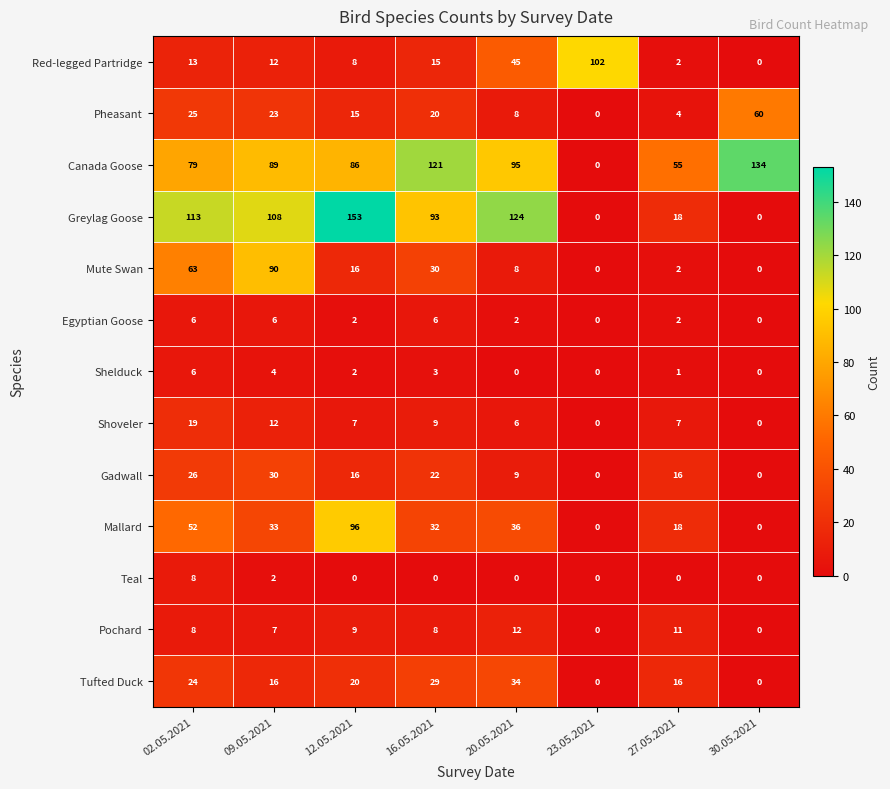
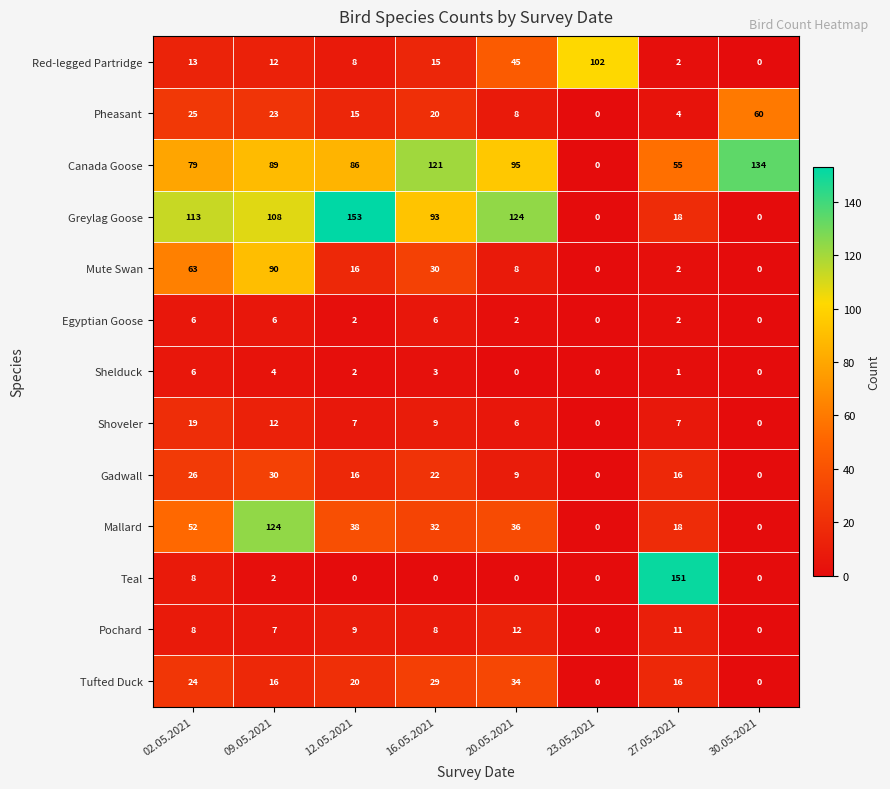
  {
    "Red-legged Partridge": {
      "02.05.2021": 13,
      "09.05.2021": 12,
      "12.05.2021": 8,
      "16.05.2021": 15,
      "20.05.2021": 45,
      "23.05.2021": 102,
      "27.05.2021": 2,
      "30.05.2021": 0
    },
    "Pheasant": {
      "02.05.2021": 25,
      "09.05.2021": 23,
      "12.05.2021": 15,
      "16.05.2021": 20,
      "20.05.2021": 8,
      "23.05.2021": 0,
      "27.05.2021": 4,
      "30.05.2021": 60
    },
    "Canada Goose": {
      "02.05.2021": 79,
      "09.05.2021": 89,
      "12.05.2021": 86,
      "16.05.2021": 121,
      "20.05.2021": 95,
      "23.05.2021": 0,
      "27.05.2021": 55,
      "30.05.2021": 134
    },
    "Greylag Goose": {
      "02.05.2021": 113,
      "09.05.2021": 108,
      "12.05.2021": 153,
      "16.05.2021": 93,
      "20.05.2021": 124,
      "23.05.2021": 0,
      "27.05.2021": 18,
      "30.05.2021": 0
    },
    "Mute Swan": {
      "02.05.2021": 63,
      "09.05.2021": 90,
      "12.05.2021": 16,
      "16.05.2021": 30,
      "20.05.2021": 8,
      "23.05.2021": 0,
      "27.05.2021": 2,
      "30.05.2021": 0
    },
    "Egyptian Goose": {
      "02.05.2021": 6,
      "09.05.2021": 6,
      "12.05.2021": 2,
      "16.05.2021": 6,
      "20.05.2021": 2,
      "23.05.2021": 0,
      "27.05.2021": 2,
      "30.05.2021": 0
    },
    "Shelduck": {
      "02.05.2021": 6,
      "09.05.2021": 4,
      "12.05.2021": 2,
      "16.05.2021": 3,
      "20.05.2021": 0,
      "23.05.2021": 0,
      "27.05.2021": 1,
      "30.05.2021": 0
    },
    "Shoveler": {
      "02.05.2021": 19,
      "09.05.2021": 12,
      "12.05.2021": 7,
      "16.05.2021": 9,
      "20.05.2021": 6,
      "23.05.2021": 0,
      "27.05.2021": 7,
      "30.05.2021": 0
    },
    "Gadwall": {
      "02.05.2021": 26,
      "09.05.2021": 30,
      "12.05.2021": 16,
      "16.05.2021": 22,
      "20.05.2021": 9,
      "23.05.2021": 0,
      "27.05.2021": 16,
      "30.05.2021": 0
    },
    "Mallard": {
      "02.05.2021": 52,
-     "09.05.2021": 33,
-     "12.05.2021": 96,
+     "09.05.2021": 124,
+     "12.05.2021": 38,
      "16.05.2021": 32,
      "20.05.2021": 36,
      "23.05.2021": 0,
      "27.05.2021": 18,
      "30.05.2021": 0
    },
    "Teal": {
      "02.05.2021": 8,
      "09.05.2021": 2,
      "12.05.2021": 0,
      "16.05.2021": 0,
      "20.05.2021": 0,
      "23.05.2021": 0,
-     "27.05.2021": 0,
+     "27.05.2021": 151,
      "30.05.2021": 0
    },
    "Pochard": {
      "02.05.2021": 8,
      "09.05.2021": 7,
      "12.05.2021": 9,
      "16.05.2021": 8,
      "20.05.2021": 12,
      "23.05.2021": 0,
      "27.05.2021": 11,
      "30.05.2021": 0
    },
    "Tufted Duck": {
      "02.05.2021": 24,
      "09.05.2021": 16,
      "12.05.2021": 20,
      "16.05.2021": 29,
      "20.05.2021": 34,
      "23.05.2021": 0,
      "27.05.2021": 16,
      "30.05.2021": 0
    }
  }
